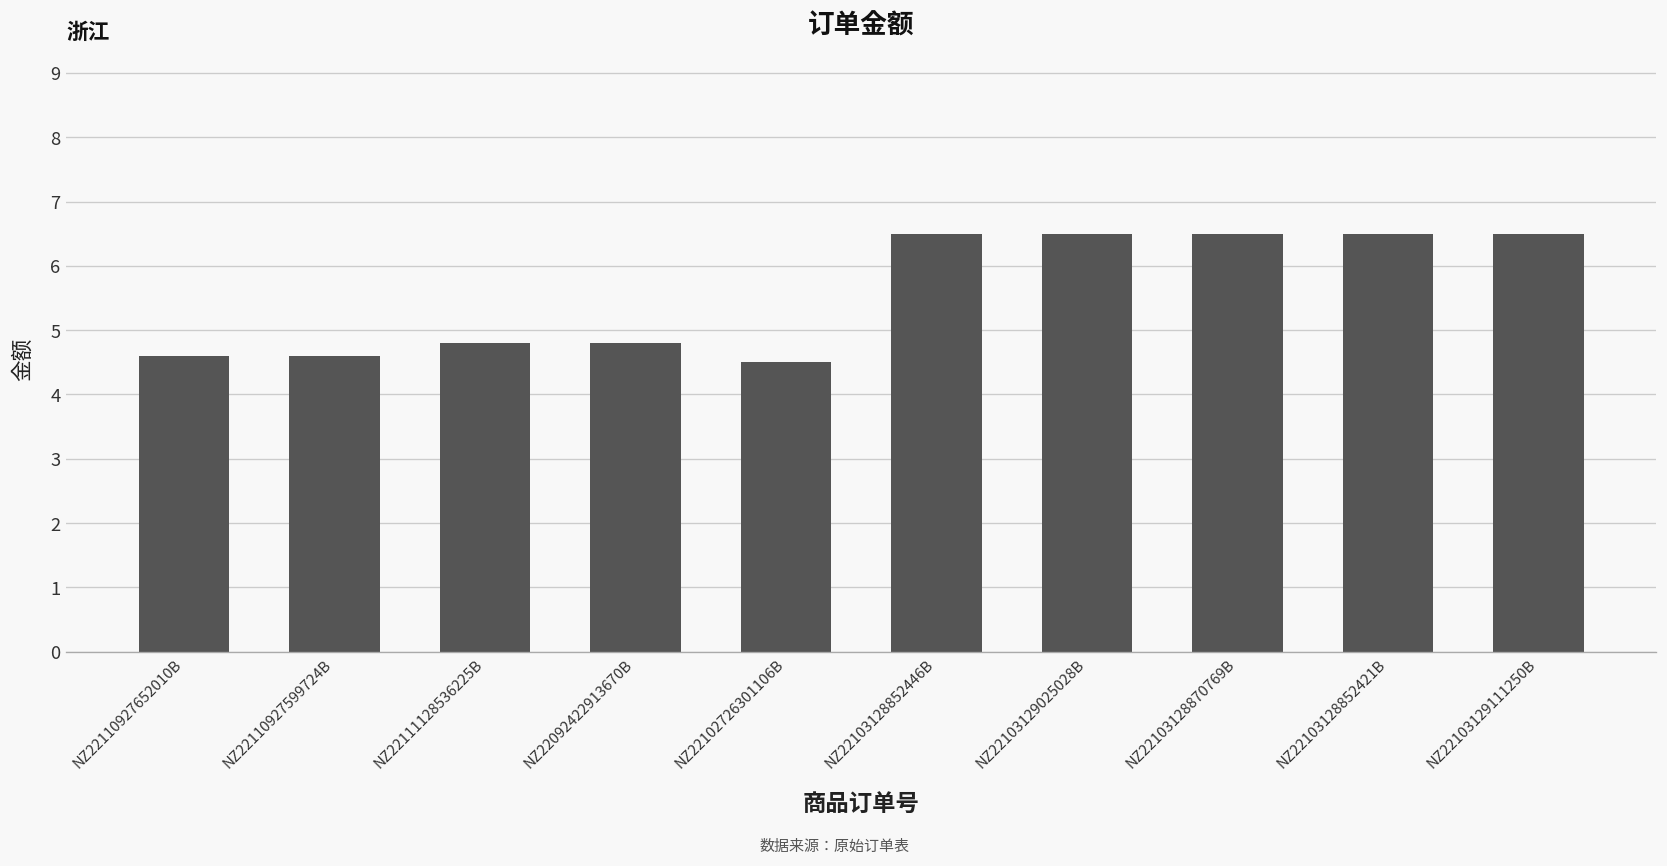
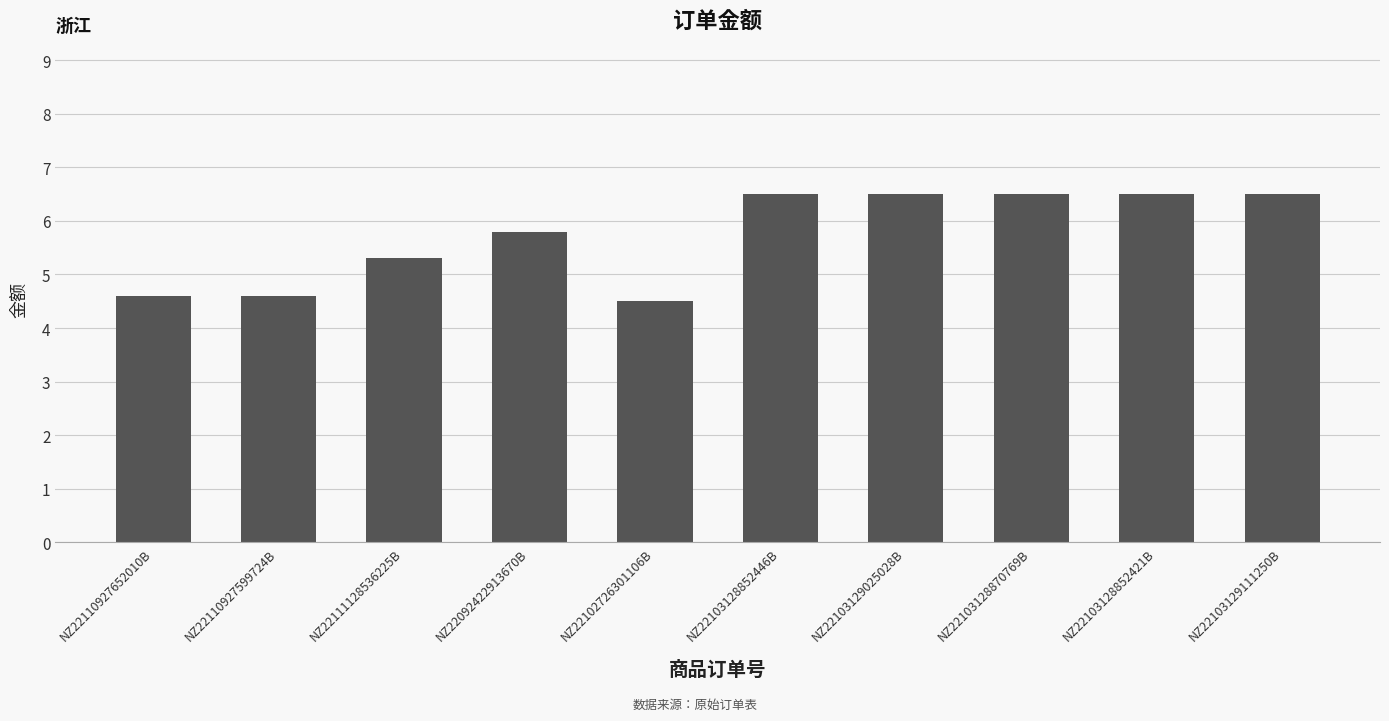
  {
    "NZ22110927652010B": 4.6,
    "NZ22110927599724B": 4.6,
-   "NZ22111128536225B": 4.8,
-   "NZ22092422913670B": 4.8,
+   "NZ22111128536225B": 5.3,
+   "NZ22092422913670B": 5.8,
    "NZ22102726301106B": 4.5,
    "NZ22103128852446B": 6.5,
    "NZ22103129025028B": 6.5,
    "NZ22103128870769B": 6.5,
    "NZ22103128852421B": 6.5,
    "NZ22103129111250B": 6.5
  }
